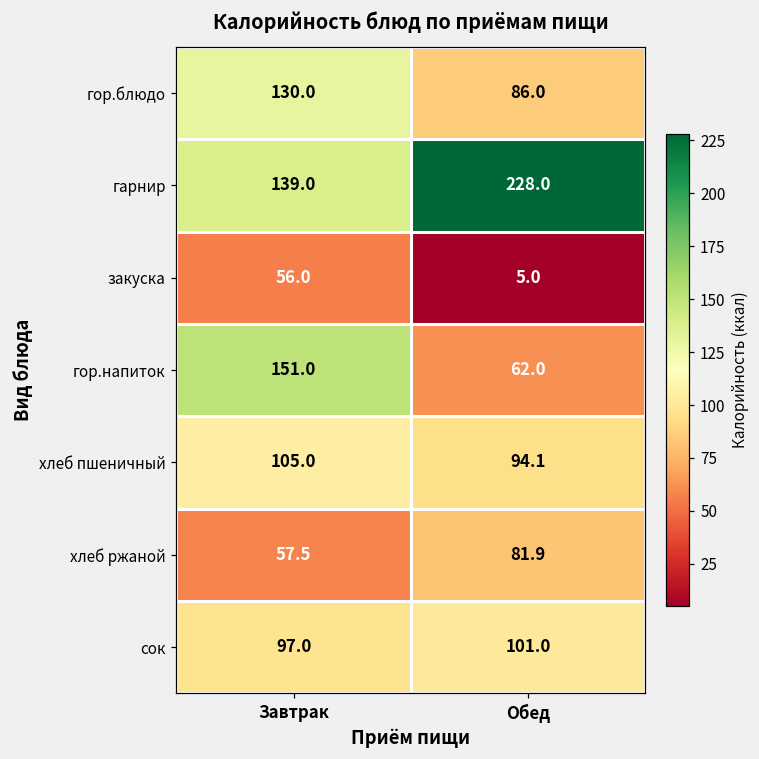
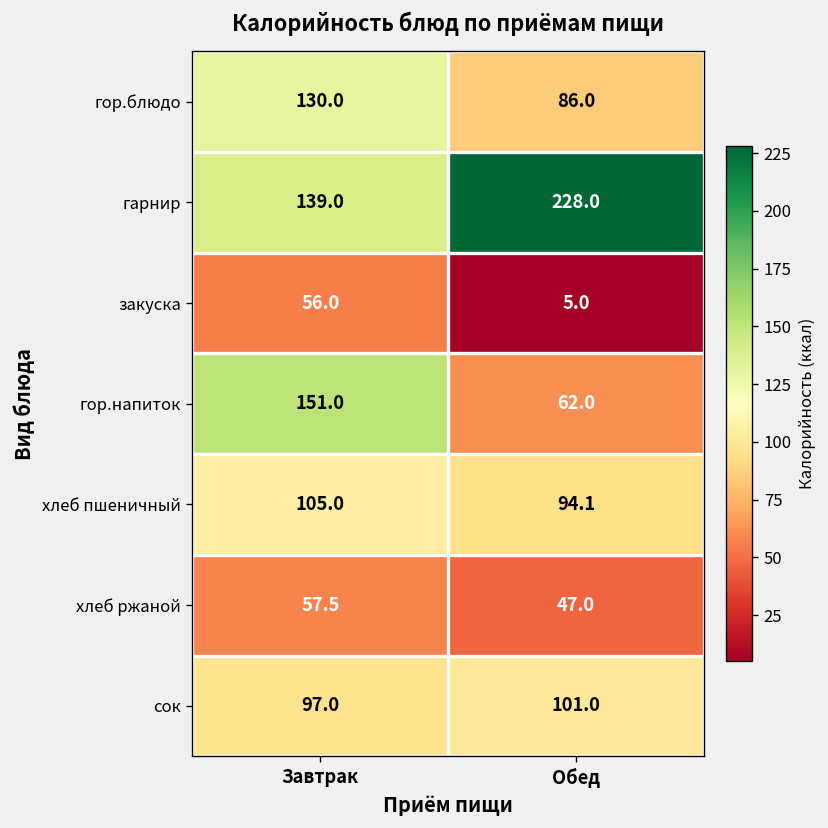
  {
    "гор.блюдо": {
      "Завтрак": 130.0,
      "Обед": 86.0
    },
    "гарнир": {
      "Завтрак": 139.0,
      "Обед": 228.0
    },
    "закуска": {
      "Завтрак": 56.0,
      "Обед": 5.0
    },
    "гор.напиток": {
      "Завтрак": 151.0,
      "Обед": 62.0
    },
    "хлеб пшеничный": {
      "Завтрак": 105.0,
      "Обед": 94.1
    },
    "хлеб ржаной": {
      "Завтрак": 57.5,
-     "Обед": 81.9
+     "Обед": 47.0
    },
    "сок": {
      "Завтрак": 97.0,
      "Обед": 101.0
    }
  }
